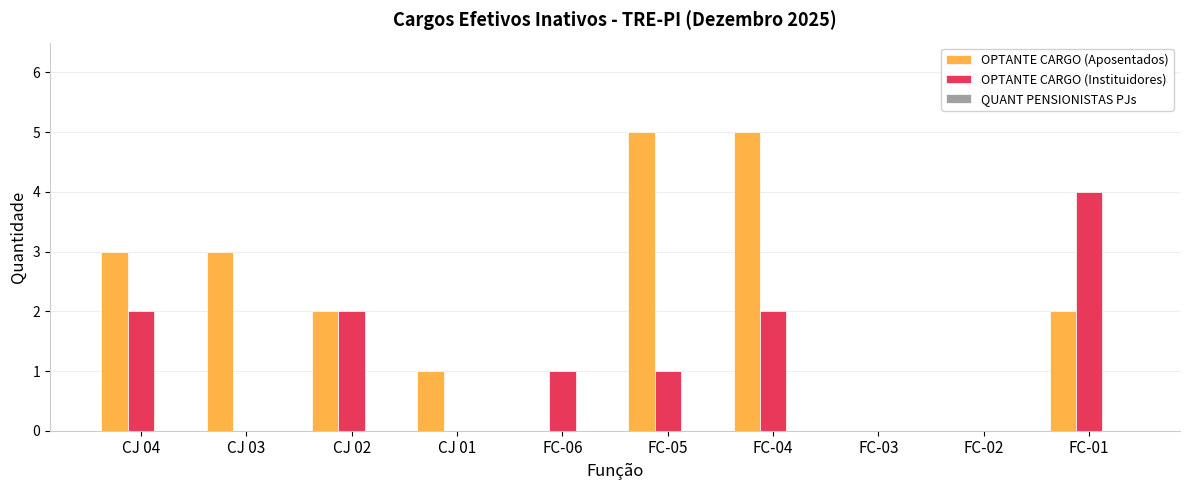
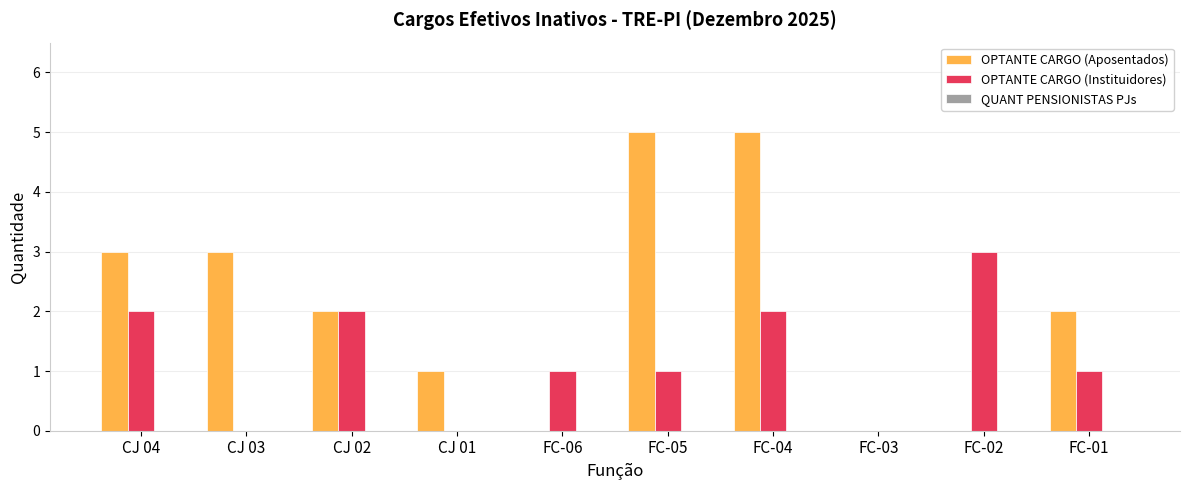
  {
    "OPTANTE CARGO (Aposentados)": {
      "CJ 04": 3,
      "CJ 03": 3,
      "CJ 02": 2,
      "CJ 01": 1,
      "FC-06": 0,
      "FC-05": 5,
      "FC-04": 5,
      "FC-03": 0,
      "FC-02": 0,
      "FC-01": 2
    },
    "OPTANTE CARGO (Instituidores)": {
      "CJ 04": 2,
      "CJ 03": 0,
      "CJ 02": 2,
      "CJ 01": 0,
      "FC-06": 1,
      "FC-05": 1,
      "FC-04": 2,
      "FC-03": 0,
-     "FC-02": 0,
-     "FC-01": 4
+     "FC-02": 3,
+     "FC-01": 1
    },
    "QUANT PENSIONISTAS PJs": {
      "CJ 04": 0,
      "CJ 03": 0,
      "CJ 02": 0,
      "CJ 01": 0,
      "FC-06": 0,
      "FC-05": 0,
      "FC-04": 0,
      "FC-03": 0,
      "FC-02": 0,
      "FC-01": 0
    }
  }
